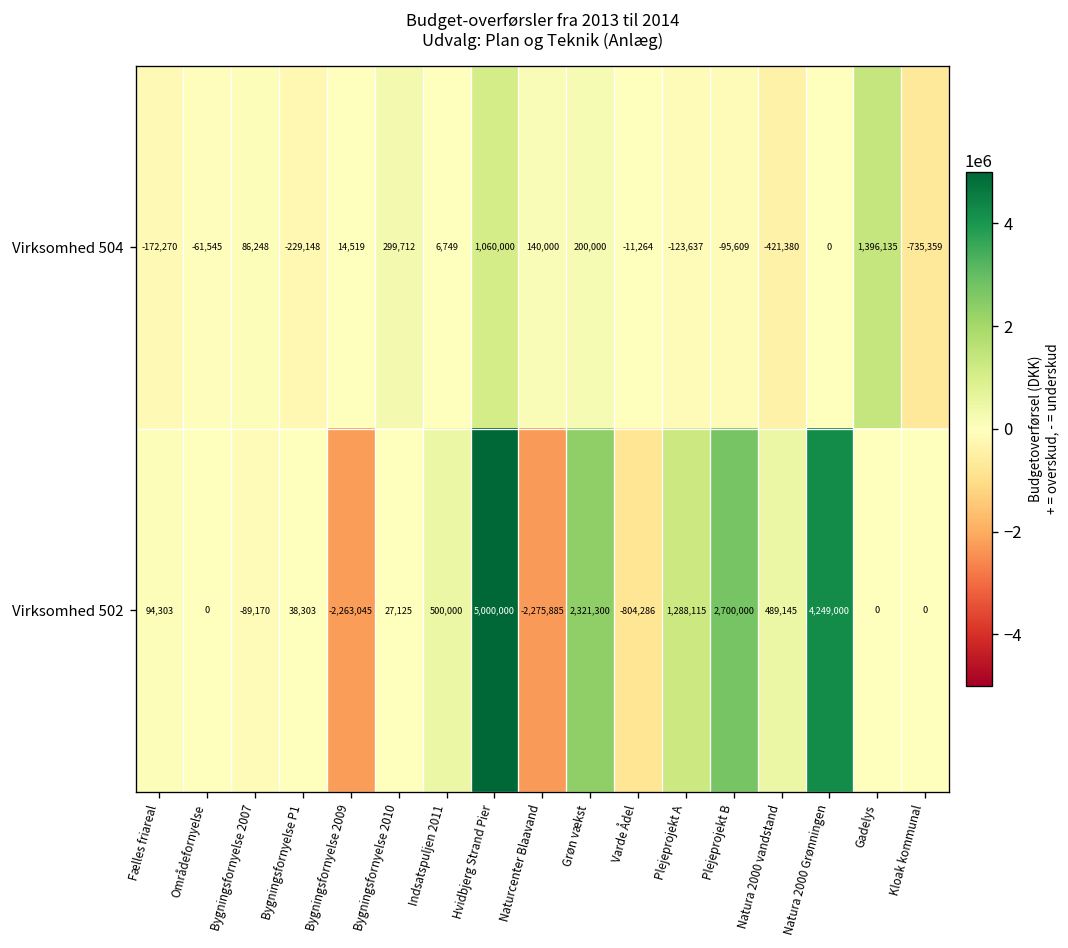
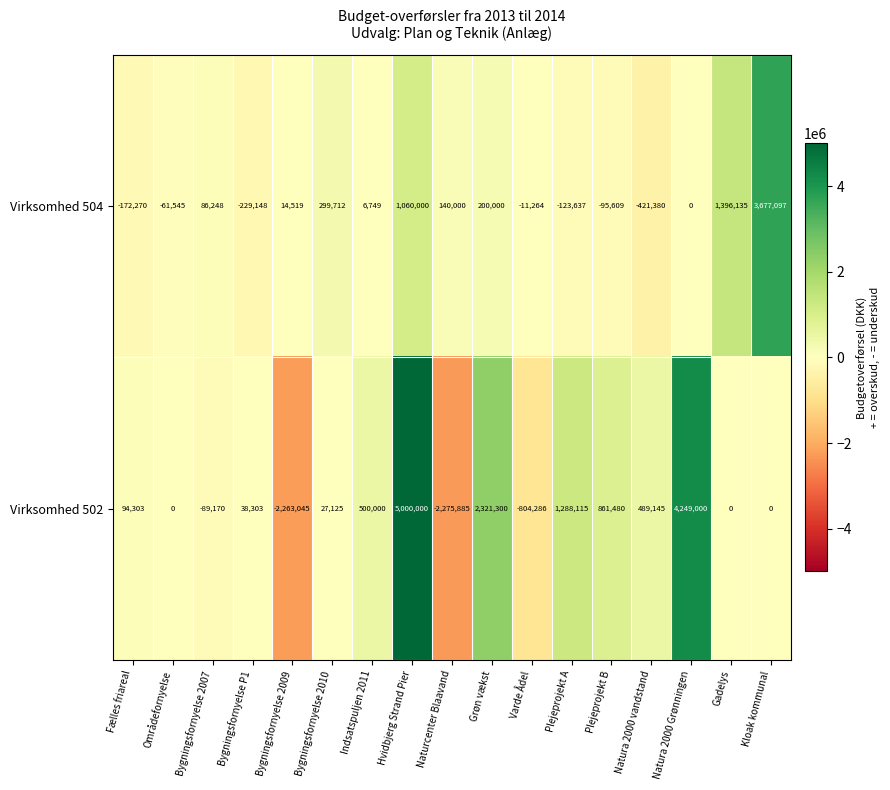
  {
    "Virksomhed 504": {
      "Fælles friareal": "-172,270",
      "Områdefornyelse": "-61,545",
      "Bygningsfornyelse 2007": "86,248",
      "Bygningsfornyelse P1": "-229,148",
      "Bygningsfornyelse 2009": "14,519",
      "Bygningsfornyelse 2010": "299,712",
      "Indsatspuljen 2011": "6,749",
      "Hvidbjerg Strand Pier": "1,060,000",
      "Naturcenter Blaavand": "140,000",
      "Grøn vækst": "200,000",
      "Varde Ådel": "-11,264",
      "Plejeprojekt A": "-123,637",
      "Plejeprojekt B": "-95,609",
      "Natura 2000 vandstand": "-421,380",
      "Natura 2000 Grønningen": "0",
      "Gadelys": "1,396,135",
-     "Kloak kommunal": "-735,359"
+     "Kloak kommunal": "3,677,097"
    },
    "Virksomhed 502": {
      "Fælles friareal": "94,303",
      "Områdefornyelse": "0",
      "Bygningsfornyelse 2007": "-89,170",
      "Bygningsfornyelse P1": "38,303",
      "Bygningsfornyelse 2009": "-2,263,045",
      "Bygningsfornyelse 2010": "27,125",
      "Indsatspuljen 2011": "500,000",
      "Hvidbjerg Strand Pier": "5,000,000",
      "Naturcenter Blaavand": "-2,275,885",
      "Grøn vækst": "2,321,300",
      "Varde Ådel": "-804,286",
      "Plejeprojekt A": "1,288,115",
-     "Plejeprojekt B": "2,700,000",
+     "Plejeprojekt B": "861,480",
      "Natura 2000 vandstand": "489,145",
      "Natura 2000 Grønningen": "4,249,000",
      "Gadelys": "0",
      "Kloak kommunal": "0"
    }
  }
